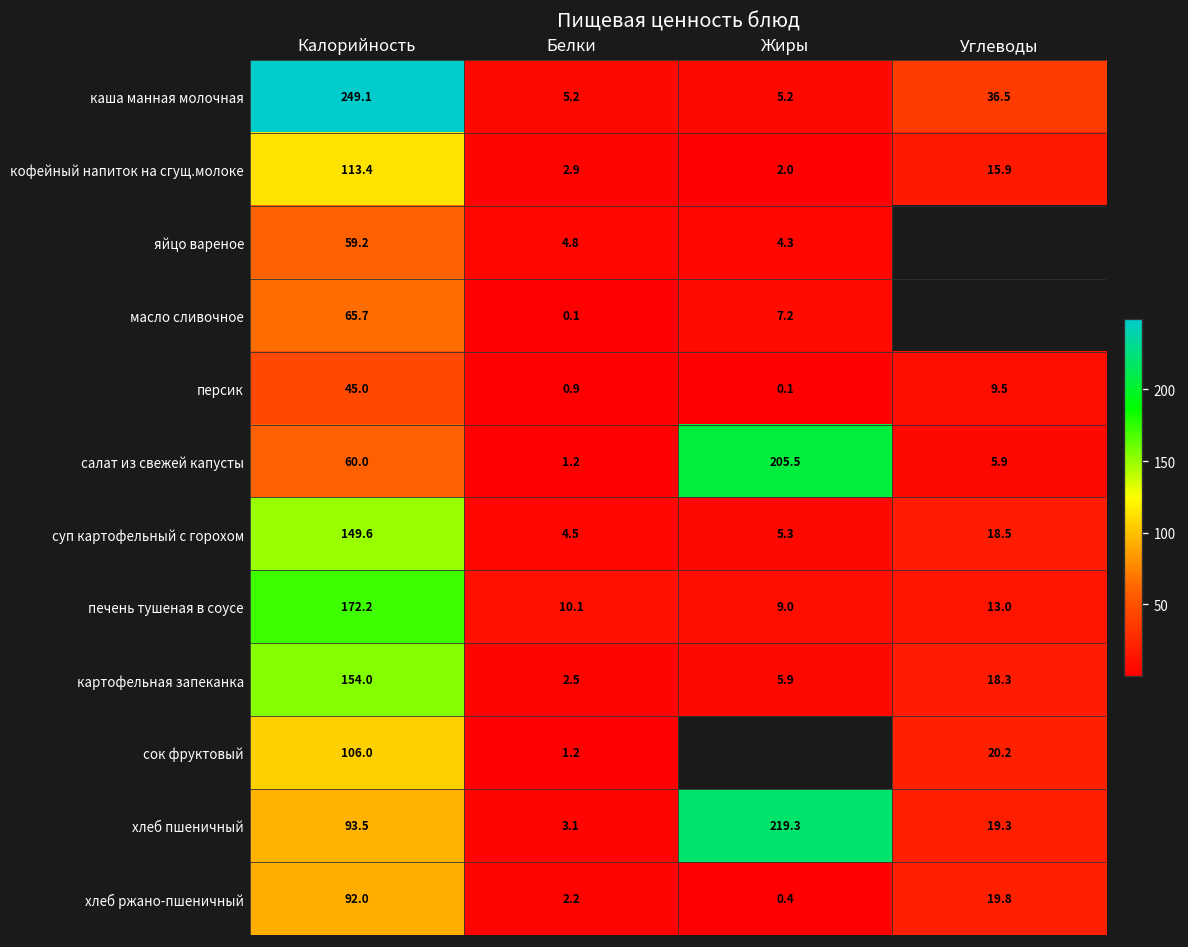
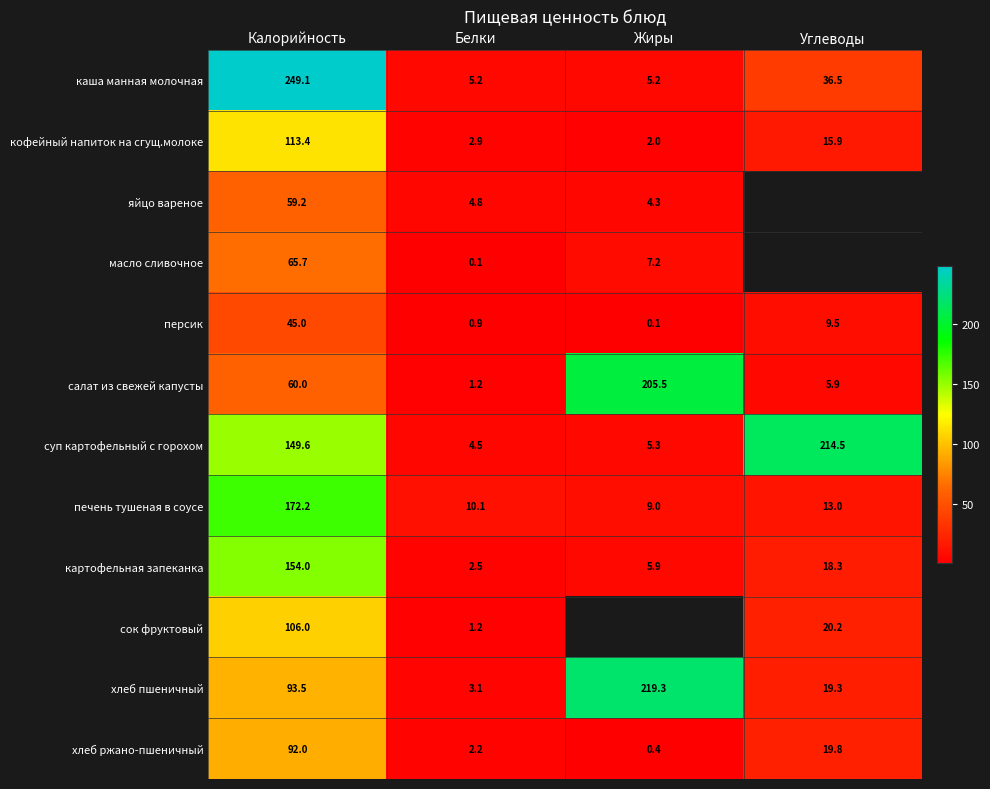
  {
    "каша манная молочная": {
      "Калорийность": 249.1,
      "Белки": 5.2,
      "Жиры": 5.2,
      "Углеводы": 36.5
    },
    "кофейный напиток на сгущ.молоке": {
      "Калорийность": 113.4,
      "Белки": 2.9,
      "Жиры": 2.0,
      "Углеводы": 15.9
    },
    "яйцо вареное": {
      "Калорийность": 59.2,
      "Белки": 4.8,
      "Жиры": 4.3
    },
    "масло сливочное": {
      "Калорийность": 65.7,
      "Белки": 0.1,
      "Жиры": 7.2
    },
    "персик": {
      "Калорийность": 45.0,
      "Белки": 0.9,
      "Жиры": 0.1,
      "Углеводы": 9.5
    },
    "салат из свежей капусты": {
      "Калорийность": 60.0,
      "Белки": 1.2,
      "Жиры": 205.5,
      "Углеводы": 5.9
    },
    "суп картофельный с горохом": {
      "Калорийность": 149.6,
      "Белки": 4.5,
      "Жиры": 5.3,
-     "Углеводы": 18.5
+     "Углеводы": 214.5
    },
    "печень тушеная в соусе": {
      "Калорийность": 172.2,
      "Белки": 10.1,
      "Жиры": 9.0,
      "Углеводы": 13.0
    },
    "картофельная запеканка": {
      "Калорийность": 154.0,
      "Белки": 2.5,
      "Жиры": 5.9,
      "Углеводы": 18.3
    },
    "сок фруктовый": {
      "Калорийность": 106.0,
      "Белки": 1.2,
      "Углеводы": 20.2
    },
    "хлеб пшеничный": {
      "Калорийность": 93.5,
      "Белки": 3.1,
      "Жиры": 219.3,
      "Углеводы": 19.3
    },
    "хлеб ржано-пшеничный": {
      "Калорийность": 92.0,
      "Белки": 2.2,
      "Жиры": 0.4,
      "Углеводы": 19.8
    }
  }
